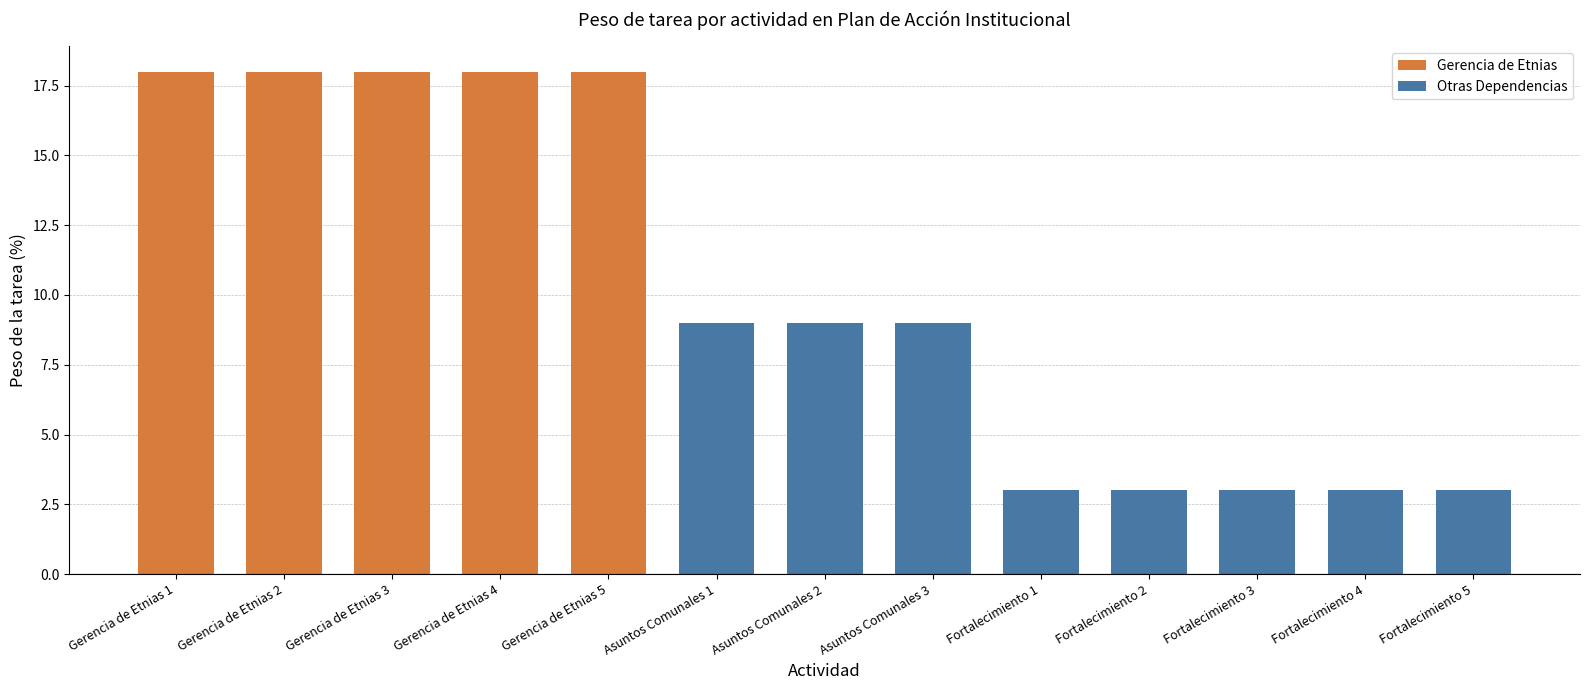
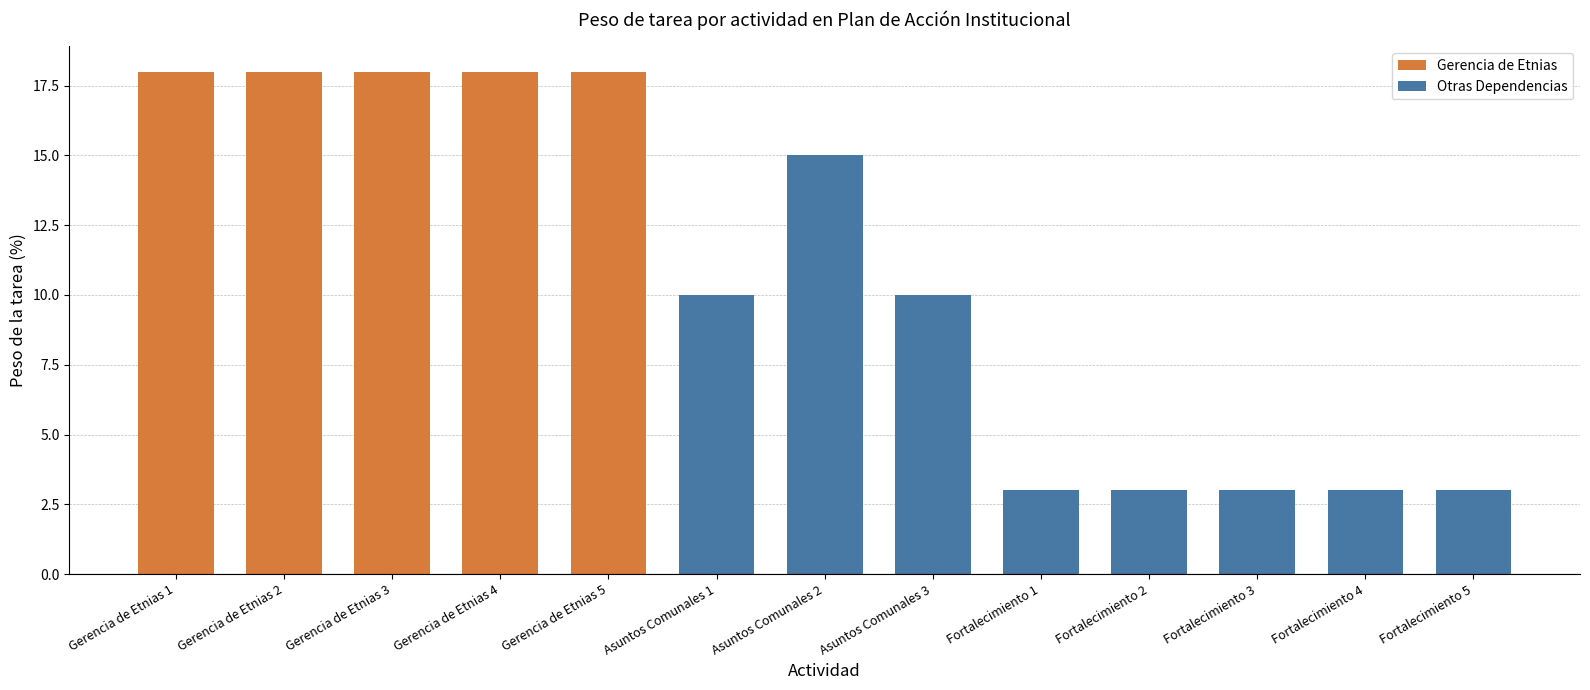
  {
    "Gerencia de Etnias 1": 18.0,
    "Gerencia de Etnias 2": 18.0,
    "Gerencia de Etnias 3": 18.0,
    "Gerencia de Etnias 4": 18.0,
    "Gerencia de Etnias 5": 18.0,
-   "Asuntos Comunales 1": 9.0,
-   "Asuntos Comunales 2": 9.0,
-   "Asuntos Comunales 3": 9.0,
+   "Asuntos Comunales 1": 10.0,
+   "Asuntos Comunales 2": 15.0,
+   "Asuntos Comunales 3": 10.0,
    "Fortalecimiento 1": 3.0,
    "Fortalecimiento 2": 3.0,
    "Fortalecimiento 3": 3.0,
    "Fortalecimiento 4": 3.0,
    "Fortalecimiento 5": 3.0
  }
